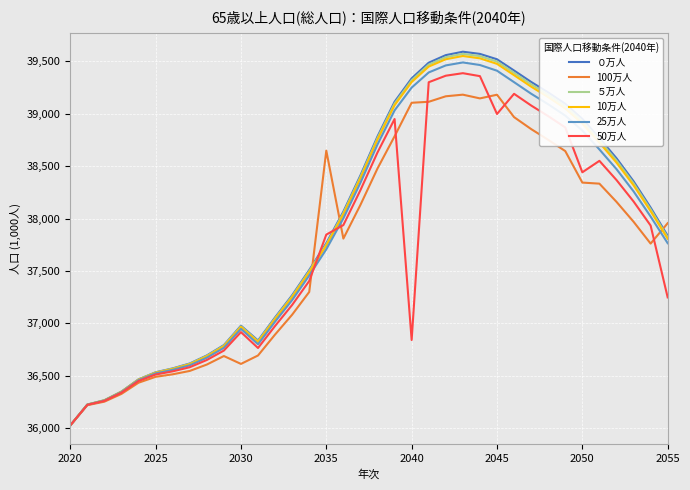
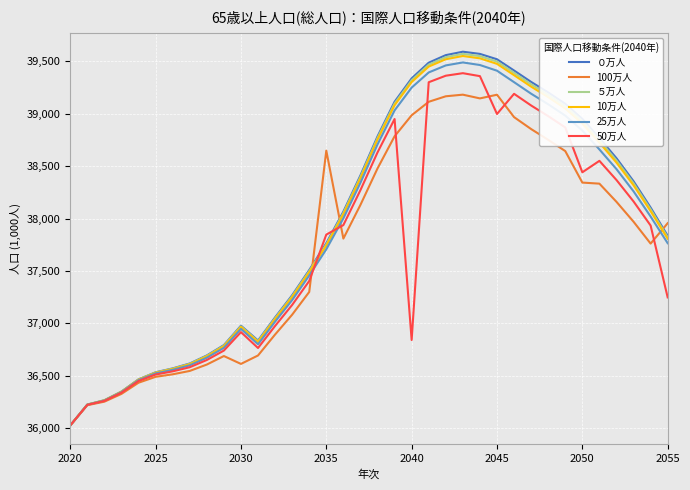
  {
    "100万人": {
      "2030": "36,610",
      "2035": "38,650",
-     "2040": "39,110",
+     "2040": "38,990",
      "2045": "39,180",
      "2050": "38,340",
      "2055": "37,960"
    },
    "50万人": {
      "2030": "36,920",
      "2035": "37,850",
      "2040": "36,840",
      "2045": "39,000",
      "2050": "38,440",
      "2055": "37,250"
    }
  }
